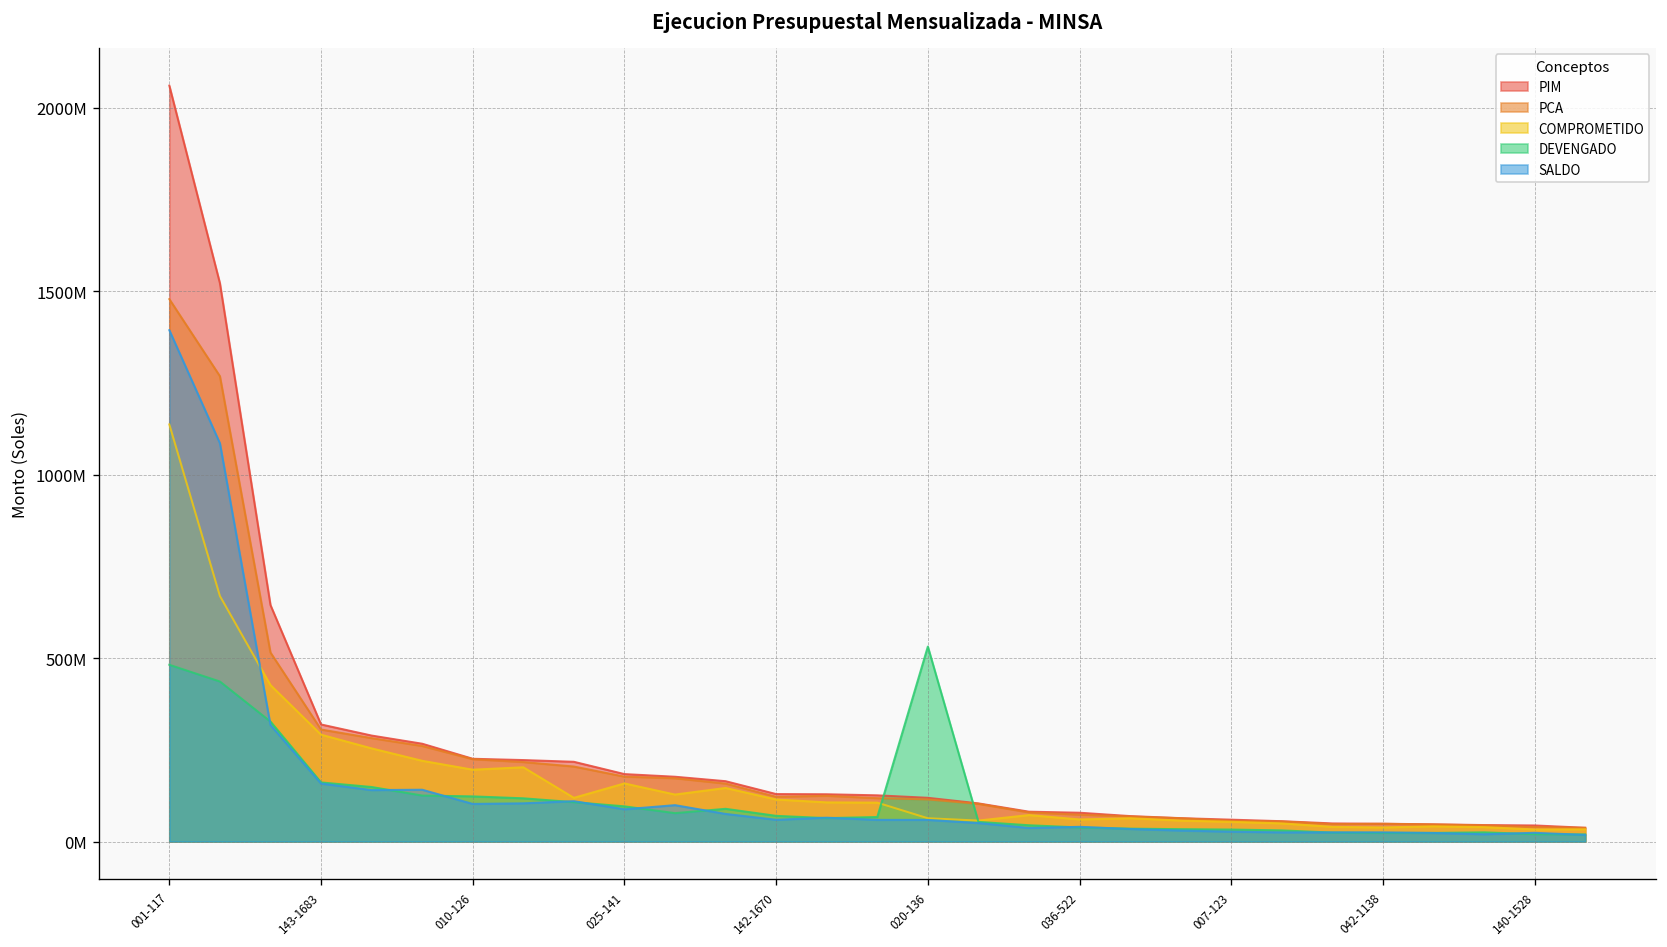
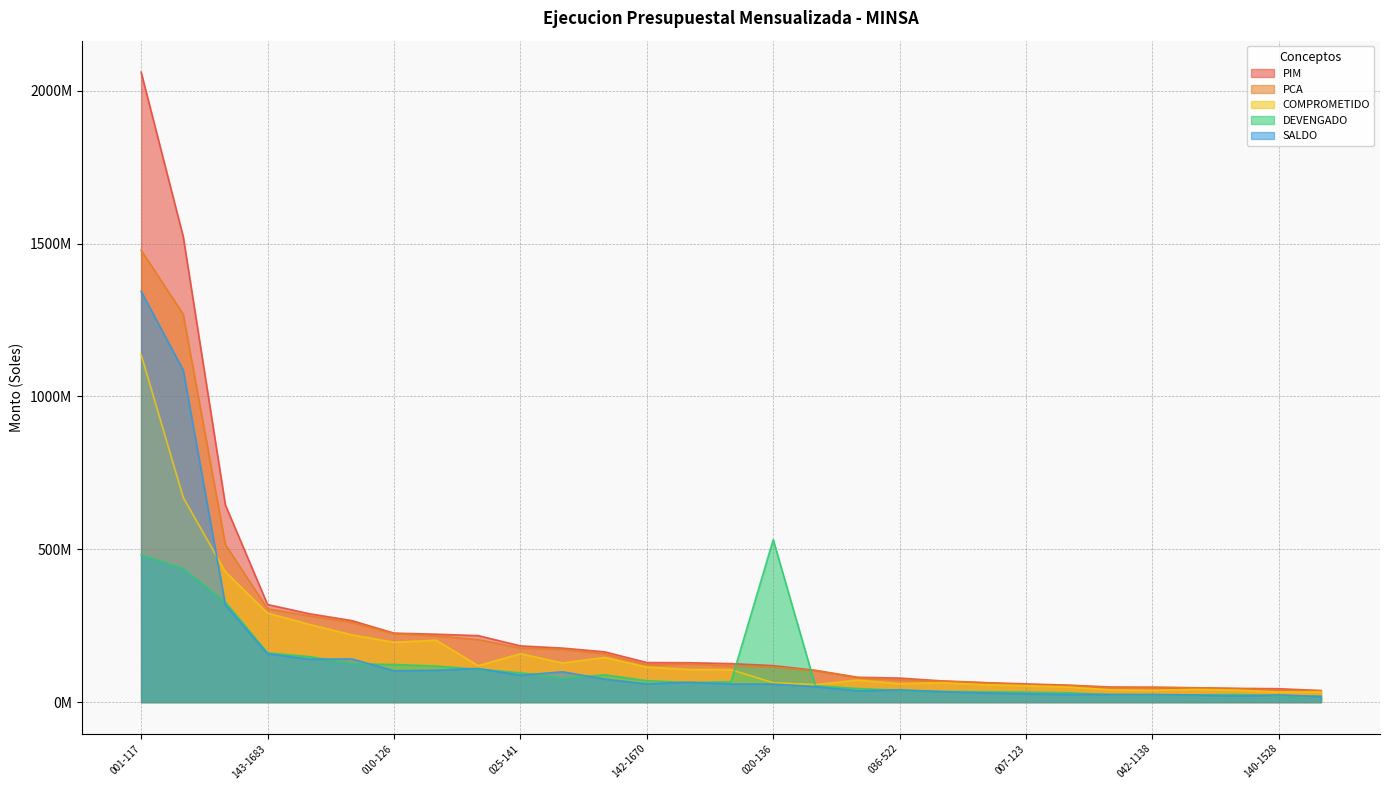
  {
    "COMPROMETIDO": {
      "001-117": 1140000000
    },
    "DEVENGADO": {
      "001-117": 480000000,
      "142-1670": 70000000,
      "020-136": 530000000
    },
    "SALDO": {
-     "001-117": 1390000000,
+     "001-117": 1340000000,
      "142-1670": 60000000
    }
  }
